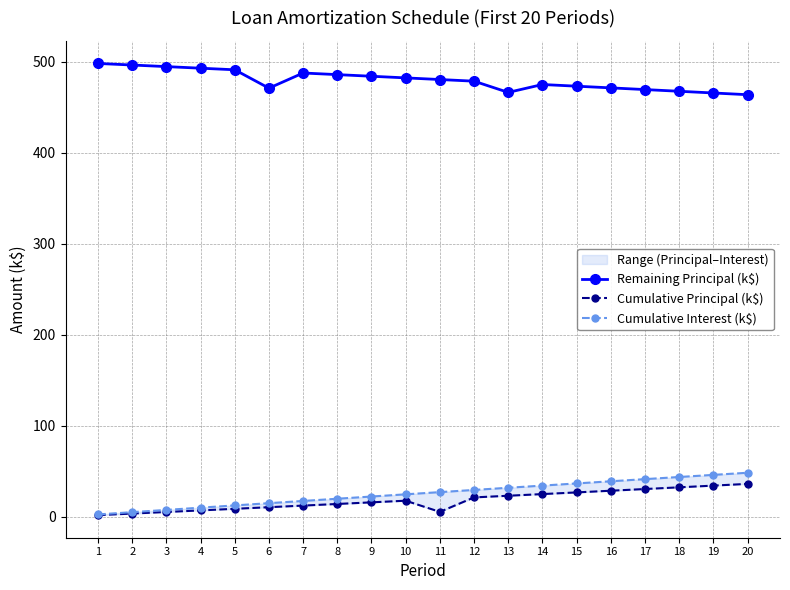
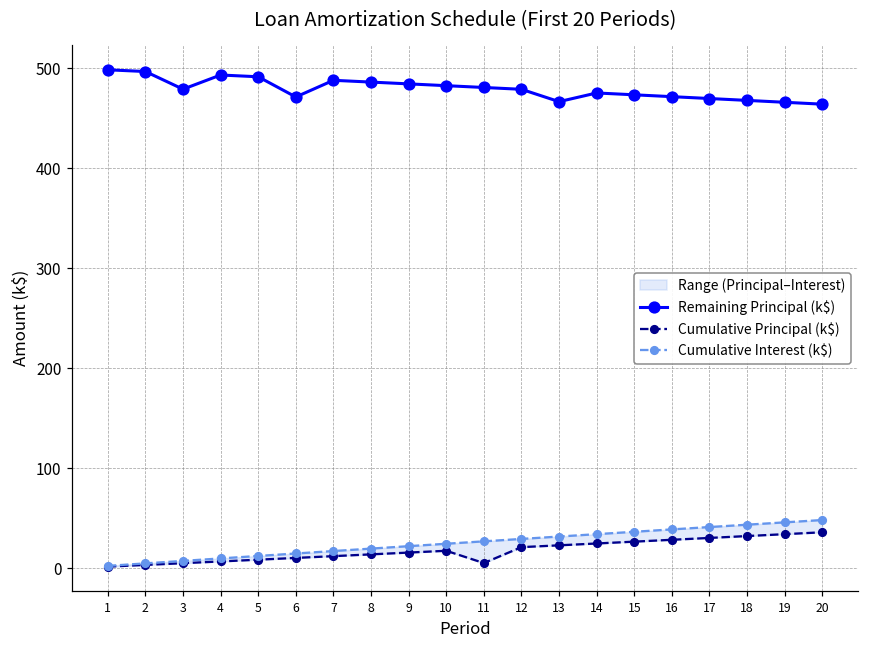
  {
    "Remaining Principal (k$)": {
      "1": 500,
      "2": 500,
-     "3": 490,
+     "3": 480,
      "4": 490,
      "5": 490,
      "6": 470,
      "7": 490,
      "8": 490,
      "9": 480,
      "10": 480,
      "11": 480,
      "12": 480,
      "13": 470,
      "14": 480,
      "15": 470,
      "16": 470,
      "17": 470,
      "18": 470,
      "19": 470,
      "20": 460
    },
    "Cumulative Principal (k$)": {
      "4": 10,
      "5": 10,
      "6": 10,
      "7": 10,
      "8": 10,
      "9": 20,
      "10": 20,
      "11": 10,
      "12": 20,
      "13": 20,
      "14": 20,
      "15": 30,
      "16": 30,
      "17": 30,
      "18": 30,
      "19": 30,
      "20": 40
    },
    "Range (Principal–Interest)": {
      "4": 10,
      "5": 10,
      "6": 10,
      "7": 20,
      "8": 20,
      "9": 20,
      "10": 20,
      "11": 30,
      "12": 30,
      "13": 30,
      "14": 30,
      "15": 40,
      "16": 40,
      "17": 40,
      "18": 40,
      "19": 50,
      "20": 50
    }
  }
